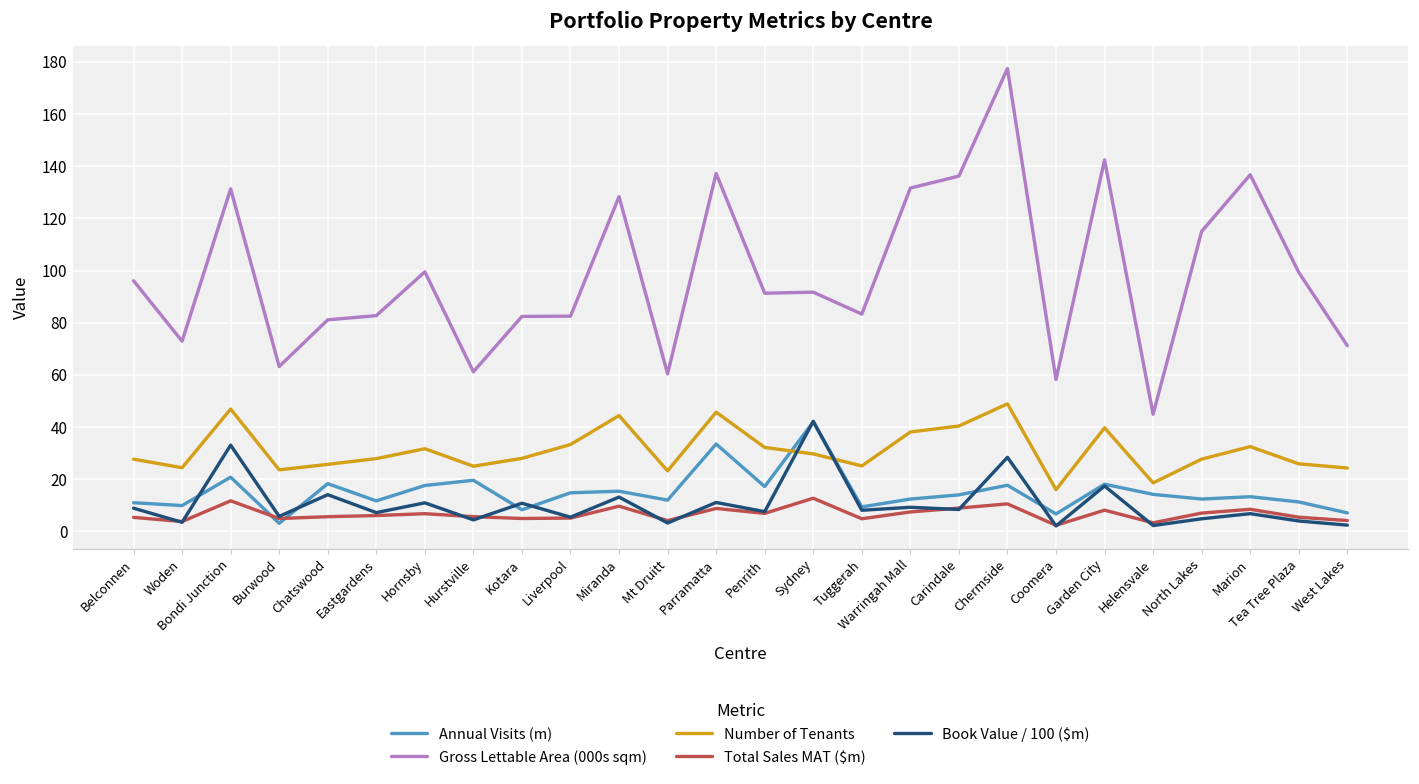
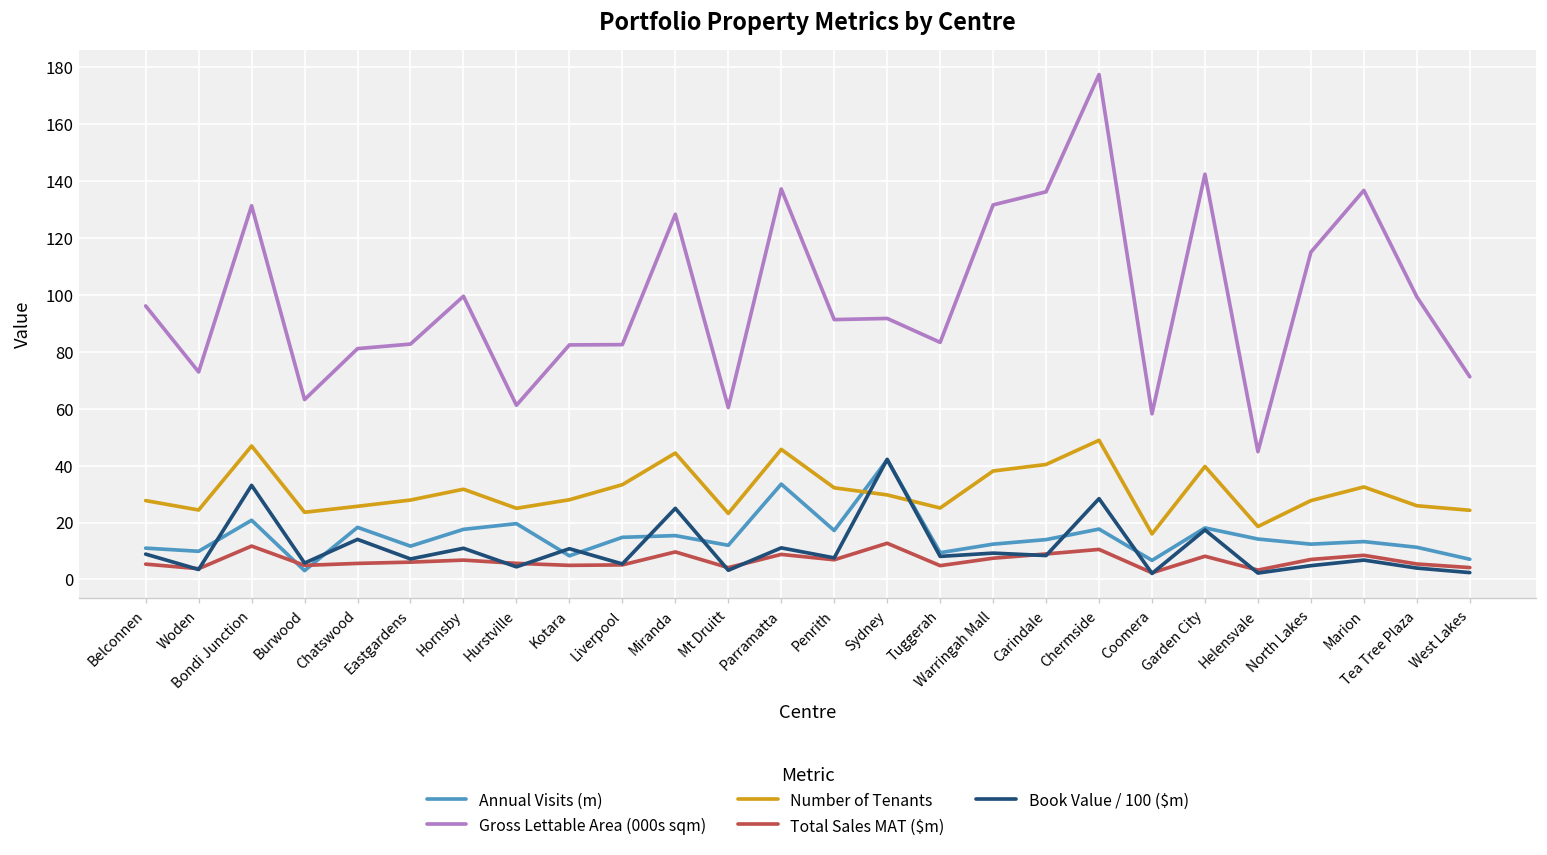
  {
    "Annual Visits (m)": {
      "Belconnen": 11,
      "Woden": 10,
      "Bondi Junction": 21,
      "Burwood": 3,
      "Chatswood": 18,
      "Eastgardens": 12,
      "Hornsby": 18,
      "Hurstville": 20,
      "Kotara": 8,
      "Liverpool": 15,
      "Miranda": 15,
      "Mt Druitt": 12,
      "Parramatta": 34,
      "Penrith": 17,
      "Tuggerah": 9,
      "Warringah Mall": 12,
      "Carindale": 14,
      "Chermside": 18,
      "Coomera": 7,
      "Helensvale": 14,
      "North Lakes": 12,
      "Marion": 13,
      "Tea Tree Plaza": 11,
      "West Lakes": 7
    },
    "Gross Lettable Area (000s sqm)": {
      "Belconnen": 96,
      "Woden": 73,
      "Bondi Junction": 131,
      "Burwood": 63,
      "Chatswood": 81,
      "Eastgardens": 83,
      "Hornsby": 100,
      "Hurstville": 61,
      "Kotara": 82,
      "Liverpool": 83,
      "Miranda": 128,
      "Mt Druitt": 60,
      "Parramatta": 137,
      "Penrith": 91,
      "Sydney": 92,
      "Tuggerah": 83,
      "Warringah Mall": 132,
      "Carindale": 136,
      "Chermside": 177,
      "Coomera": 58,
      "Garden City": 142,
      "Helensvale": 45,
      "North Lakes": 115,
      "Marion": 137,
      "Tea Tree Plaza": 99,
      "West Lakes": 71
    },
    "Number of Tenants": {
      "Belconnen": 28,
      "Woden": 24,
      "Bondi Junction": 47,
      "Burwood": 24,
      "Chatswood": 26,
      "Eastgardens": 28,
      "Hornsby": 32,
      "Hurstville": 25,
      "Kotara": 28,
      "Liverpool": 33,
      "Miranda": 44,
      "Mt Druitt": 23,
      "Parramatta": 46,
      "Penrith": 32,
      "Sydney": 30,
      "Tuggerah": 25,
      "Warringah Mall": 38,
      "Carindale": 40,
      "Chermside": 49,
      "Coomera": 16,
      "Garden City": 40,
      "Helensvale": 19,
      "North Lakes": 28,
      "Marion": 33,
      "Tea Tree Plaza": 26,
      "West Lakes": 24
    },
    "Total Sales MAT ($m)": {
      "Belconnen": 5,
      "Bondi Junction": 12,
      "Chatswood": 6,
      "Eastgardens": 6,
      "Hornsby": 7,
      "Hurstville": 6,
      "Kotara": 5,
      "Miranda": 10,
      "Parramatta": 9,
      "Sydney": 13,
      "Tuggerah": 5,
      "Warringah Mall": 7,
      "Chermside": 11,
      "Garden City": 8,
      "North Lakes": 7,
      "Marion": 8,
      "Tea Tree Plaza": 5,
      "West Lakes": 4
    },
    "Book Value / 100 ($m)": {
      "Belconnen": 9,
      "Bondi Junction": 33,
      "Chatswood": 14,
      "Eastgardens": 7,
      "Hornsby": 11,
      "Hurstville": 4,
      "Kotara": 11,
-     "Miranda": 13,
+     "Miranda": 25,
      "Parramatta": 11,
      "Tuggerah": 8,
      "Warringah Mall": 9,
      "Chermside": 28,
      "North Lakes": 5,
      "Marion": 7,
      "Tea Tree Plaza": 4,
      "West Lakes": 2
    }
  }
